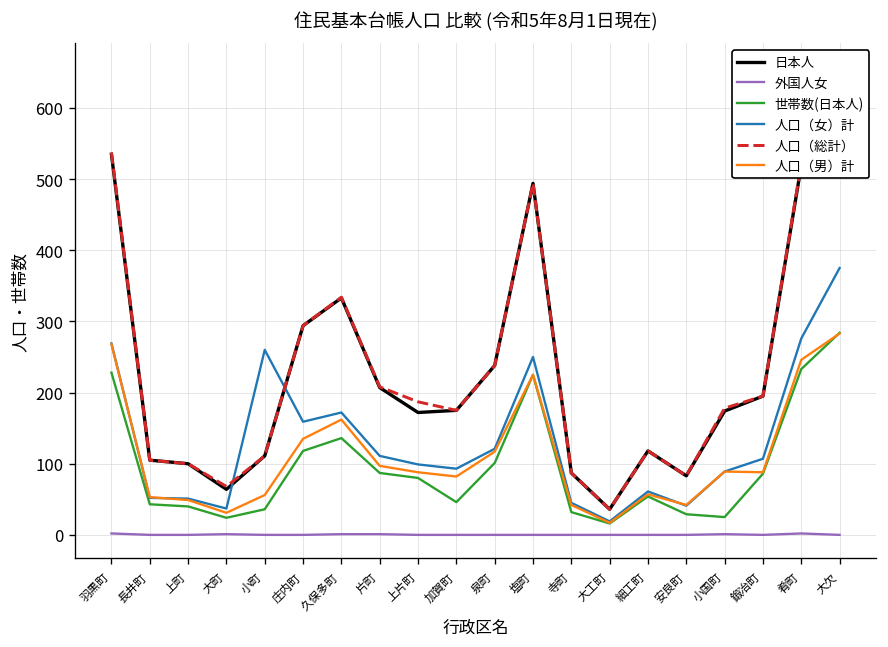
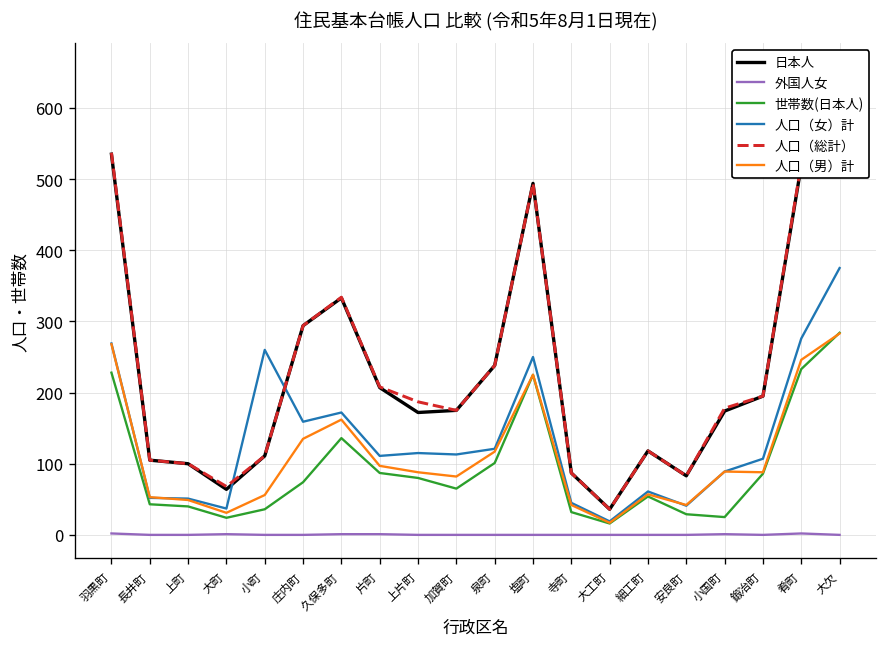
  {
    "日本人": {
      "上片町": 170
    },
    "外国人女": {
      "羽黒町": 0,
      "長井町": 0,
      "上町": 0,
      "大町": 0,
      "小町": 0,
      "庄内町": 0,
      "久保多町": 0,
      "片町": 0,
      "上片町": 0,
      "加賀町": 0,
      "泉町": 0,
      "塩町": 0,
      "寺町": 0,
      "大工町": 0,
      "細工町": 0,
      "安良町": 0,
      "小国町": 0,
      "鍛冶町": 0,
      "肴町": 0,
      "大欠": 0
    },
    "世帯数(日本人)": {
      "羽黒町": 230,
      "長井町": 40,
      "上町": 40,
      "大町": 20,
      "小町": 40,
-     "庄内町": 120,
+     "庄内町": 70,
      "久保多町": 140,
      "片町": 90,
      "上片町": 80,
-     "加賀町": 50,
+     "加賀町": 70,
      "泉町": 100,
      "寺町": 30,
      "安良町": 30,
      "小国町": 30,
      "肴町": 230
    },
    "人口（女）計": {
      "大町": 40,
      "小町": 260,
      "庄内町": 160,
      "久保多町": 170,
      "片町": 110,
-     "上片町": 100,
-     "加賀町": 90,
+     "上片町": 120,
+     "加賀町": 110,
      "塩町": 250,
      "鍛冶町": 110,
      "肴町": 280,
      "大欠": 380
    },
    "人口（総計）": {
      "上片町": 190
    },
    "人口（男）計": {
      "大町": 30,
      "小町": 60,
      "庄内町": 140,
      "久保多町": 160,
      "片町": 100,
      "上片町": 90,
      "加賀町": 80,
      "肴町": 250
    }
  }
